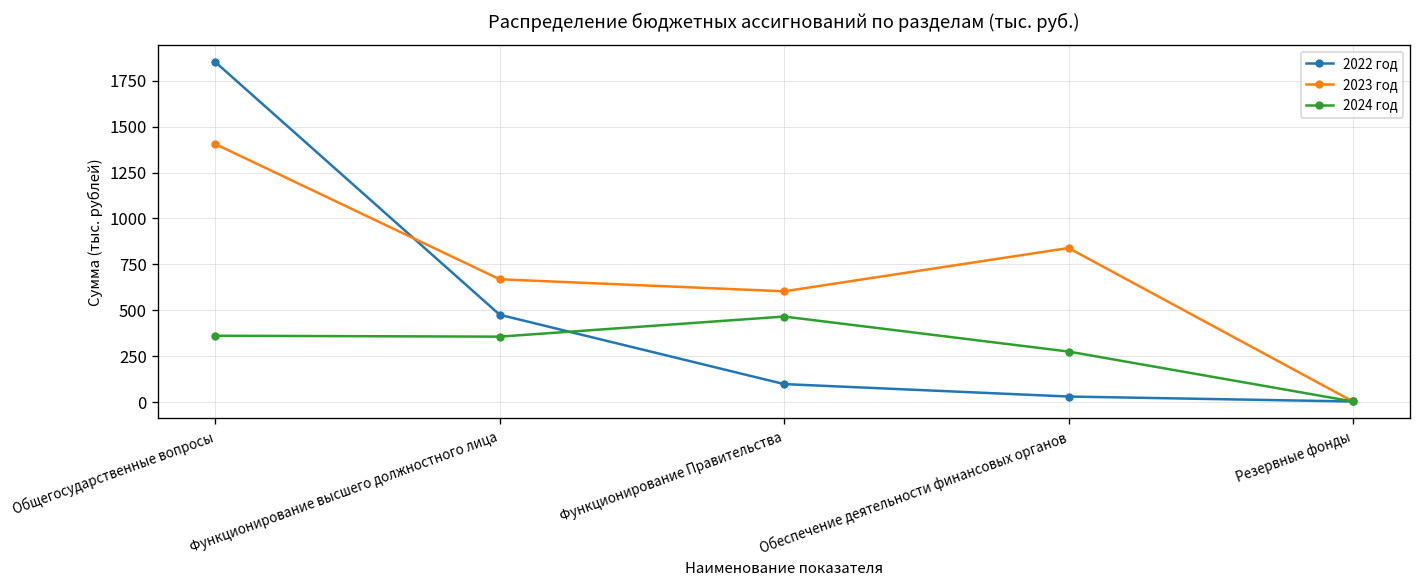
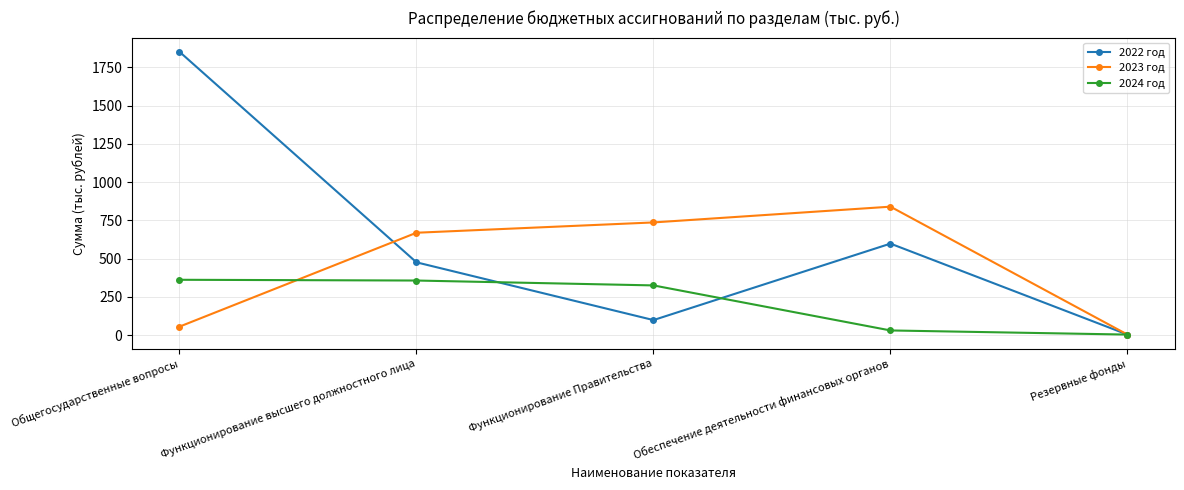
  {
    "2022 год": {
      "Общегосударственные вопросы": 1850,
      "Функционирование высшего должностного лица": 480,
      "Функционирование Правительства": 100,
-     "Обеспечение деятельности финансовых органов": 30
+     "Обеспечение деятельности финансовых органов": 600
    },
    "2023 год": {
-     "Общегосударственные вопросы": 1410,
+     "Общегосударственные вопросы": 50,
      "Функционирование высшего должностного лица": 670,
-     "Функционирование Правительства": 600,
+     "Функционирование Правительства": 740,
      "Обеспечение деятельности финансовых органов": 840
    },
    "2024 год": {
      "Общегосударственные вопросы": 360,
      "Функционирование высшего должностного лица": 360,
-     "Функционирование Правительства": 470,
-     "Обеспечение деятельности финансовых органов": 280
+     "Функционирование Правительства": 320,
+     "Обеспечение деятельности финансовых органов": 30
    }
  }
